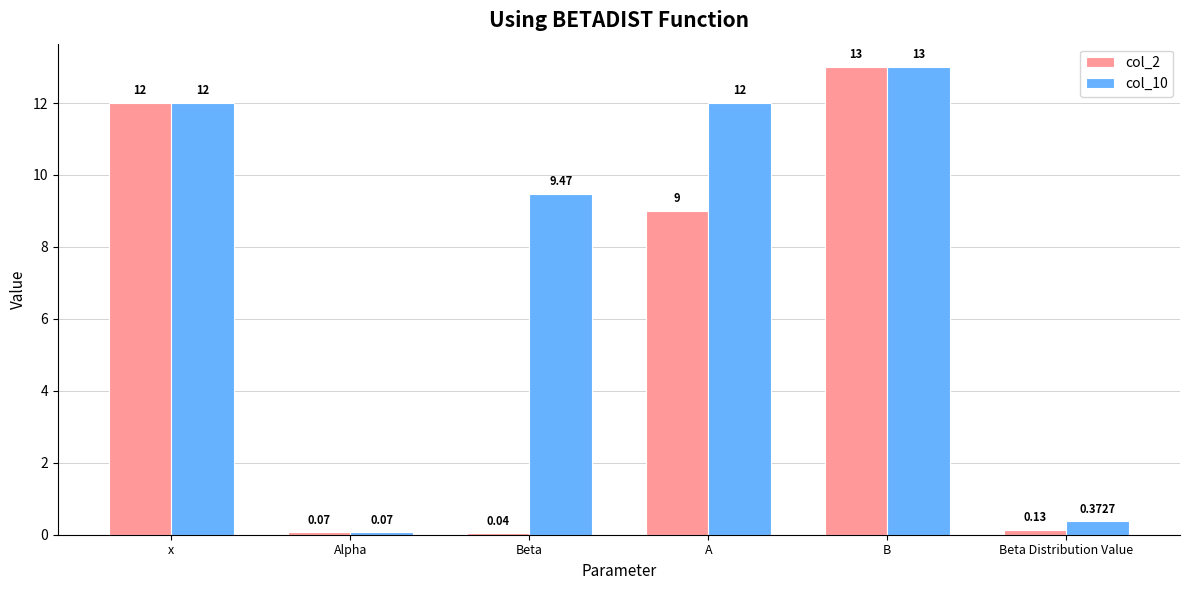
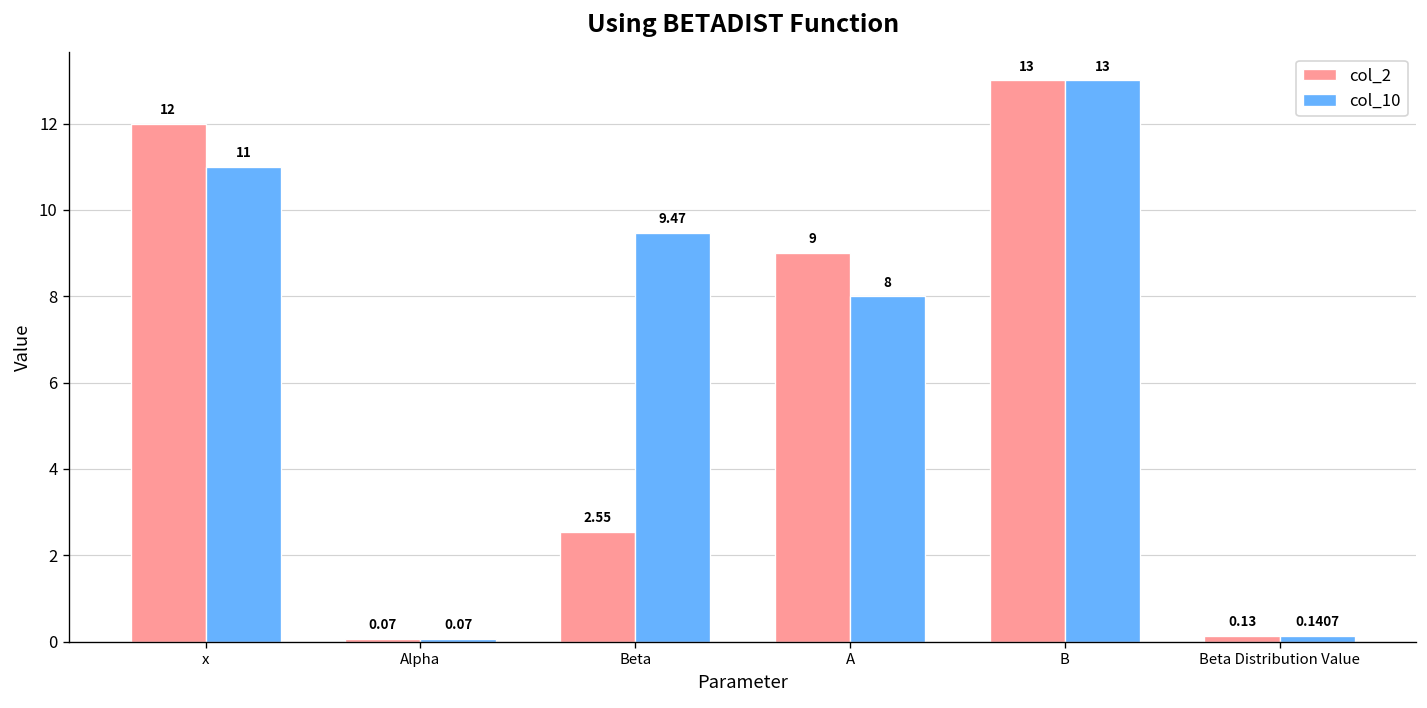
  {
    "col_2": {
      "x": 12,
      "Alpha": 0.07,
-     "Beta": 0.04,
+     "Beta": 2.55,
      "A": 9,
      "B": 13,
      "Beta Distribution Value": 0.13
    },
    "col_10": {
-     "x": 12,
+     "x": 11,
      "Alpha": 0.07,
      "Beta": 9.47,
-     "A": 12,
+     "A": 8,
      "B": 13,
-     "Beta Distribution Value": 0.3727
+     "Beta Distribution Value": 0.1407
    }
  }
